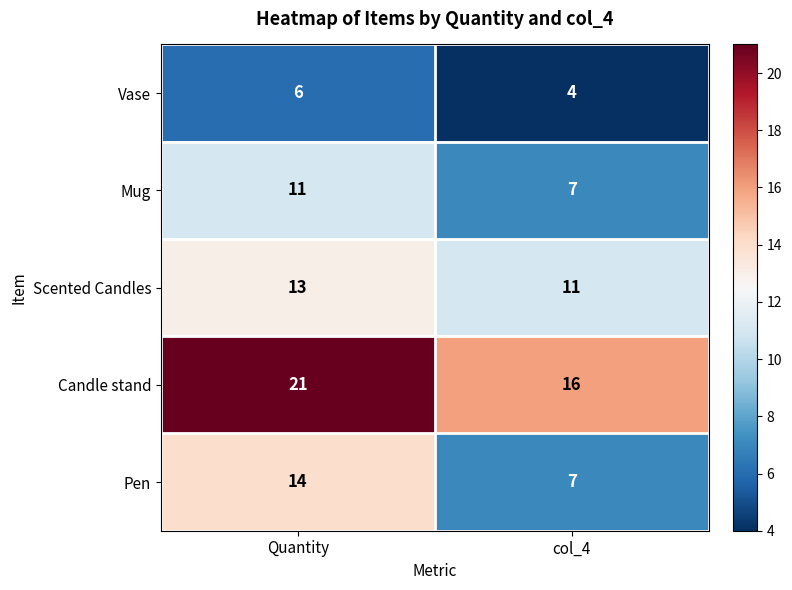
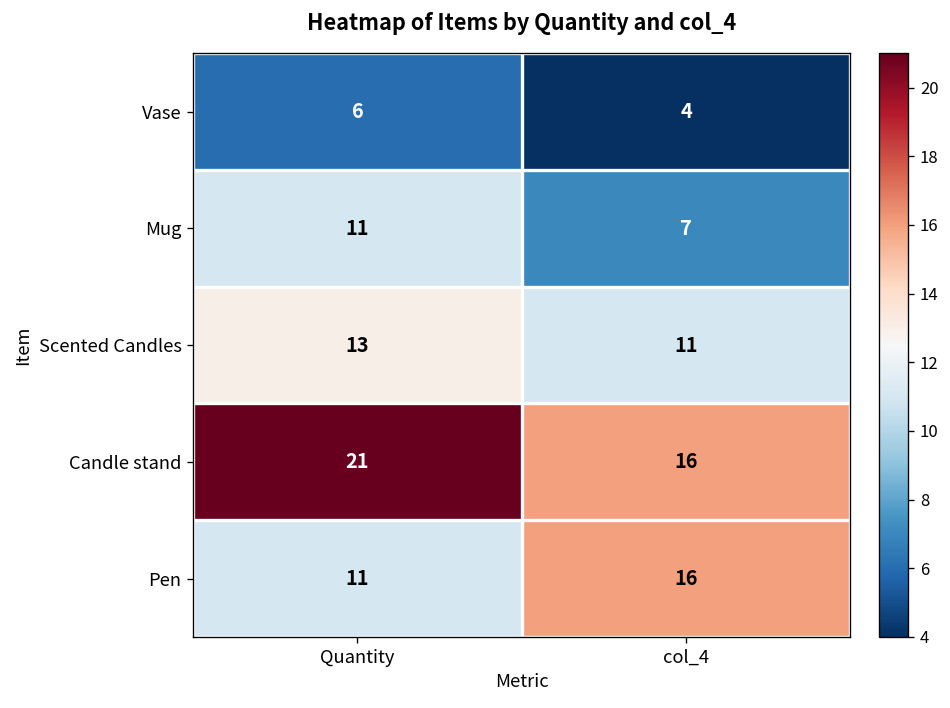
  {
    "Vase": {
      "Quantity": 6,
      "col_4": 4
    },
    "Mug": {
      "Quantity": 11,
      "col_4": 7
    },
    "Scented Candles": {
      "Quantity": 13,
      "col_4": 11
    },
    "Candle stand": {
      "Quantity": 21,
      "col_4": 16
    },
    "Pen": {
-     "Quantity": 14,
-     "col_4": 7
+     "Quantity": 11,
+     "col_4": 16
    }
  }
